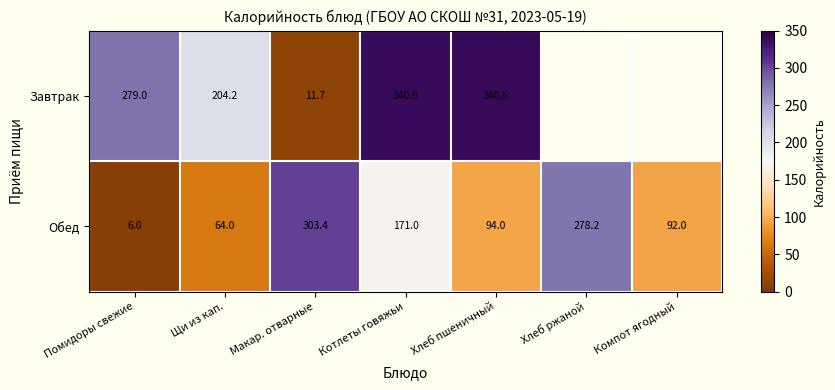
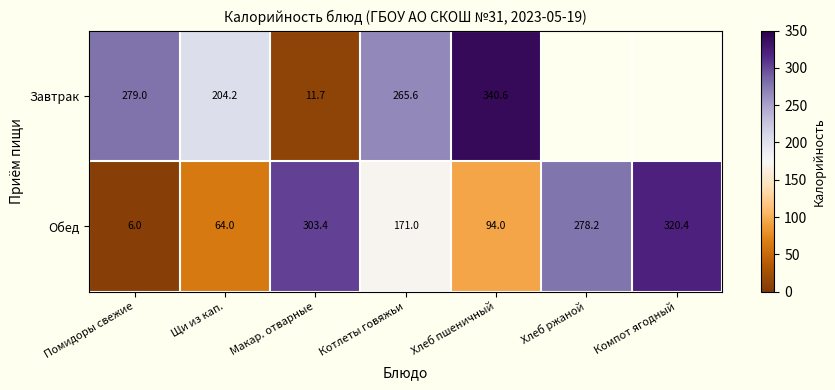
  {
    "Завтрак": {
      "Помидоры свежие": 279.0,
      "Щи из кап.": 204.2,
      "Макар. отварные": 11.7,
-     "Котлеты говяжьи": 340.0,
+     "Котлеты говяжьи": 265.6,
      "Хлеб пшеничный": 340.6
    },
    "Обед": {
      "Помидоры свежие": 6.0,
      "Щи из кап.": 64.0,
      "Макар. отварные": 303.4,
      "Котлеты говяжьи": 171.0,
      "Хлеб пшеничный": 94.0,
      "Хлеб ржаной": 278.2,
-     "Компот ягодный": 92.0
+     "Компот ягодный": 320.4
    }
  }
